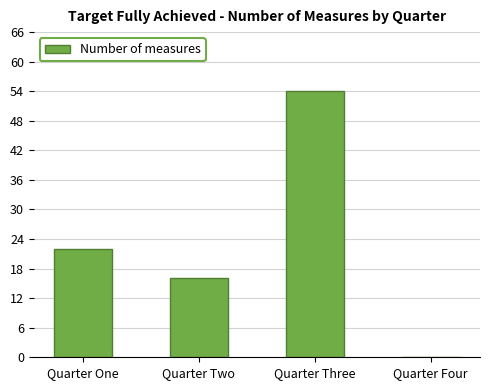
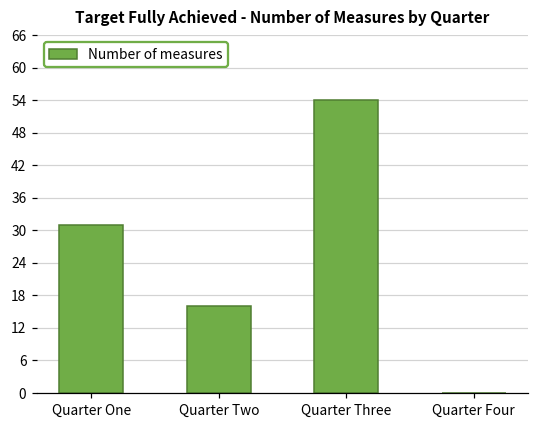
  {
-   "Quarter One": 22,
+   "Quarter One": 31,
    "Quarter Two": 16,
    "Quarter Three": 54,
    "Quarter Four": 0
  }
